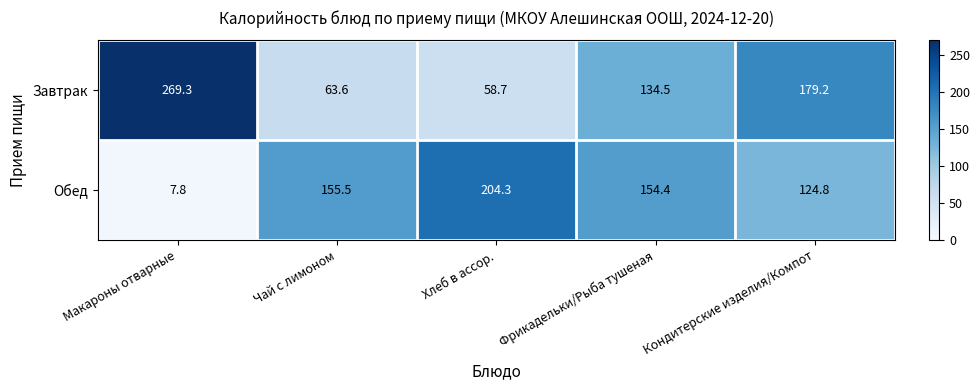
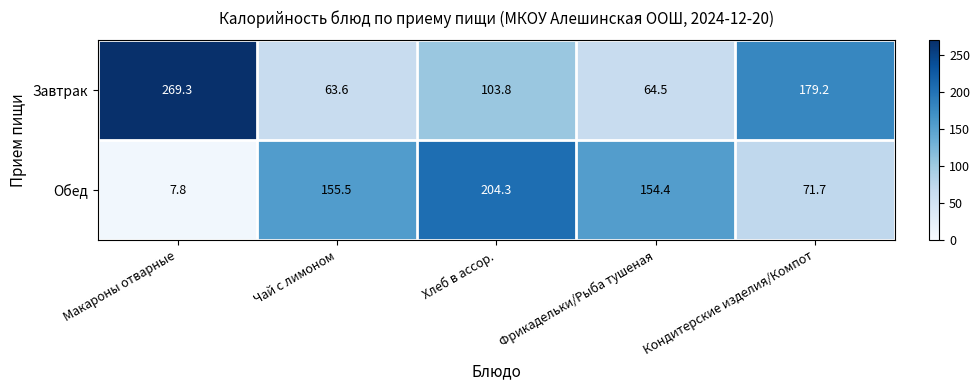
  {
    "Завтрак": {
      "Макароны отварные": 269.3,
      "Чай с лимоном": 63.6,
-     "Хлеб в ассор.": 58.7,
-     "Фрикадельки/Рыба тушеная": 134.5,
+     "Хлеб в ассор.": 103.8,
+     "Фрикадельки/Рыба тушеная": 64.5,
      "Кондитерские изделия/Компот": 179.2
    },
    "Обед": {
      "Макароны отварные": 7.8,
      "Чай с лимоном": 155.5,
      "Хлеб в ассор.": 204.3,
      "Фрикадельки/Рыба тушеная": 154.4,
-     "Кондитерские изделия/Компот": 124.8
+     "Кондитерские изделия/Компот": 71.7
    }
  }
